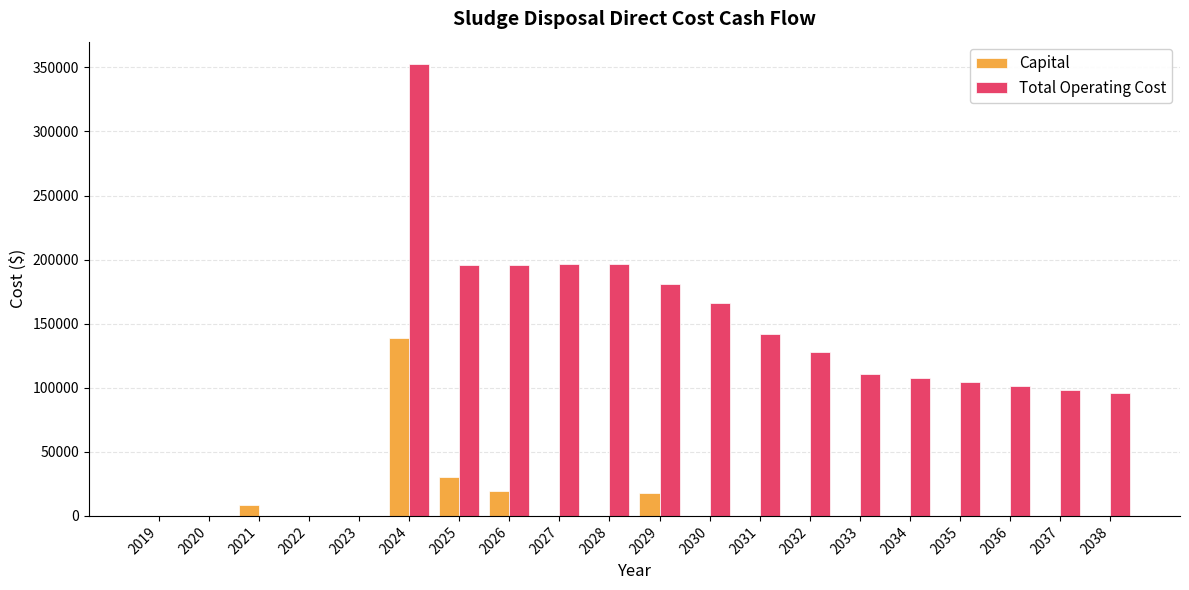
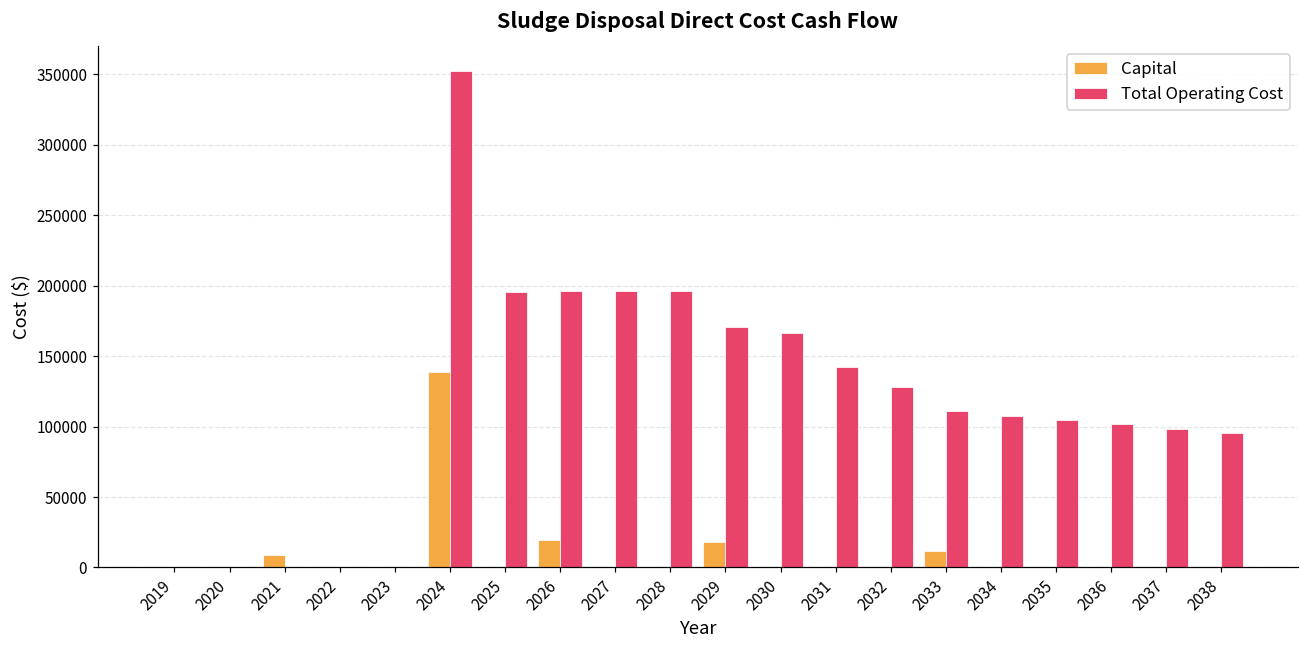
  {
    "Capital": {
      "2019": 0,
      "2020": 0,
      "2021": 9000,
      "2022": 0,
      "2023": 0,
      "2024": 139000,
-     "2025": 30000,
+     "2025": 0,
      "2026": 20000,
      "2027": 0,
      "2028": 0,
      "2029": 18000,
      "2030": 0,
      "2031": 0,
      "2032": 0,
-     "2033": 0,
+     "2033": 11000,
      "2034": 0,
      "2035": 0,
      "2036": 0,
      "2037": 0,
      "2038": 0
    },
    "Total Operating Cost": {
      "2019": 0,
      "2020": 0,
      "2021": 0,
      "2022": 0,
      "2023": 0,
      "2024": 352000,
      "2025": 196000,
      "2026": 196000,
      "2027": 196000,
      "2028": 196000,
-     "2029": 181000,
+     "2029": 170000,
      "2030": 166000,
      "2031": 142000,
      "2032": 128000,
      "2033": 111000,
      "2034": 108000,
      "2035": 104000,
      "2036": 101000,
      "2037": 99000,
      "2038": 96000
    }
  }
